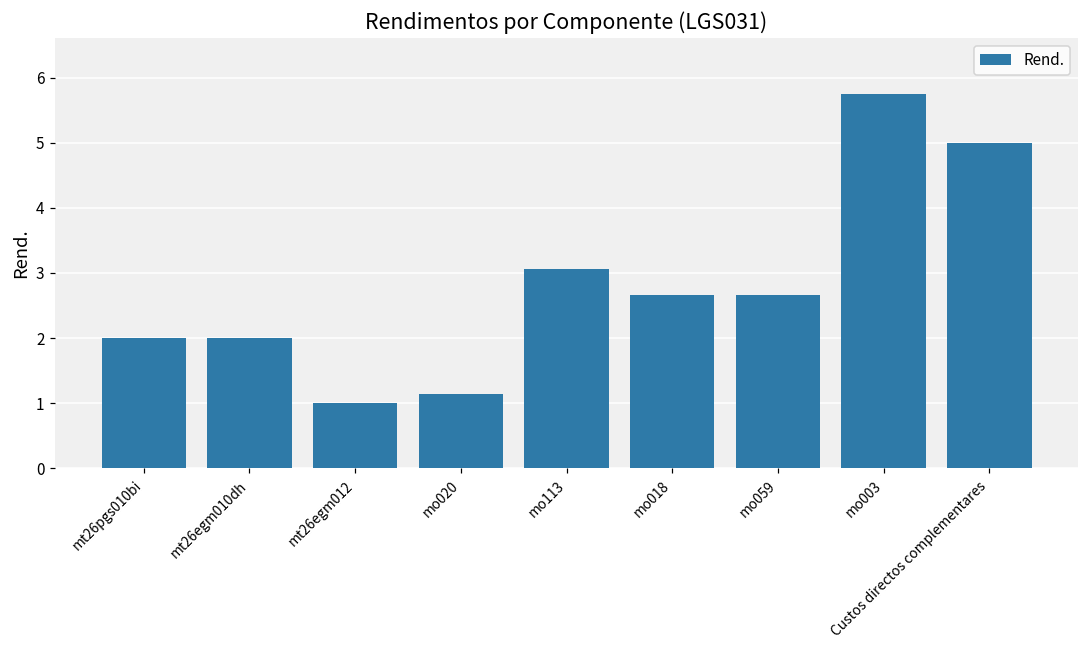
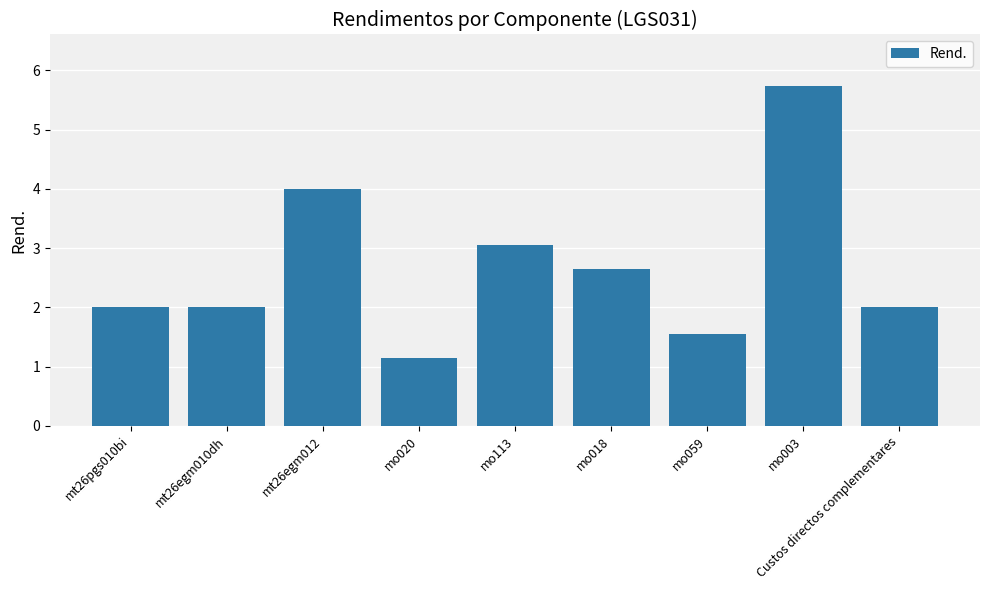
  {
    "mt26pgs010bi": 2.0,
    "mt26egm010dh": 2.0,
-   "mt26egm012": 1,
+   "mt26egm012": 4,
    "mo020": 1.1,
    "mo113": 3.1,
    "mo018": 2.7,
-   "mo059": 2.7,
+   "mo059": 1.5,
    "mo003": 5.7,
-   "Custos directos complementares": 5
+   "Custos directos complementares": 2
  }
